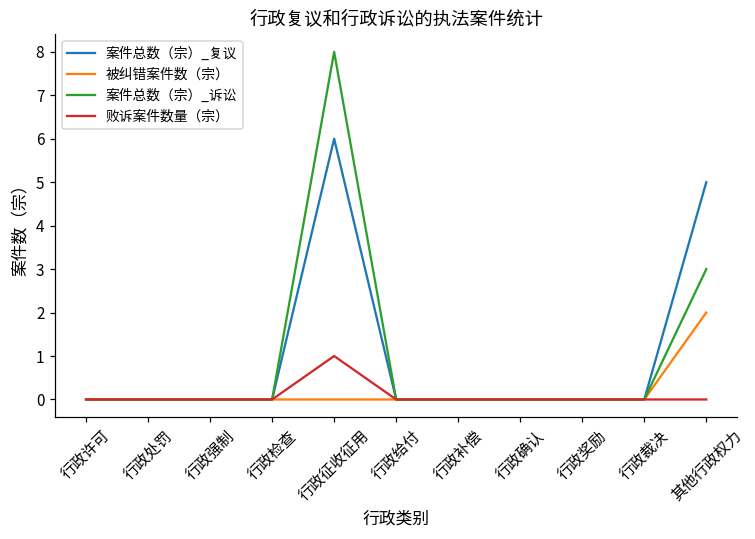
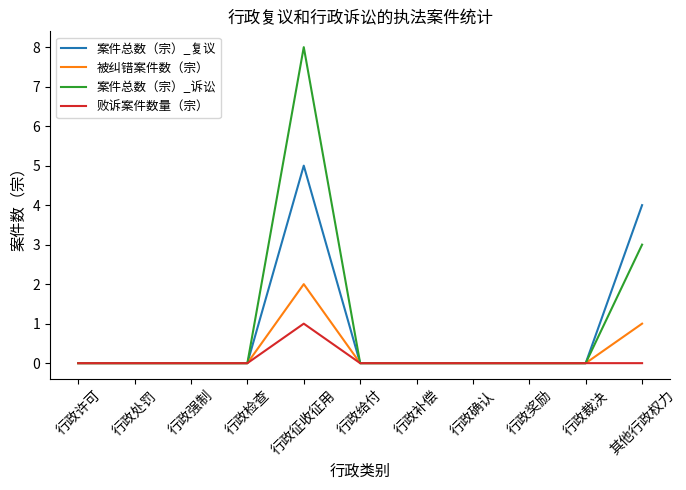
  {
    "案件总数（宗）_复议": {
-     "行政征收征用": 6,
-     "其他行政权力": 5
+     "行政征收征用": 5,
+     "其他行政权力": 4
    },
    "被纠错案件数（宗）": {
-     "行政征收征用": 0,
-     "其他行政权力": 2
+     "行政征收征用": 2,
+     "其他行政权力": 1
    },
    "案件总数（宗）_诉讼": {
      "行政征收征用": 8,
      "其他行政权力": 3
    },
    "败诉案件数量（宗）": {
      "行政征收征用": 1,
      "其他行政权力": 0
    }
  }
